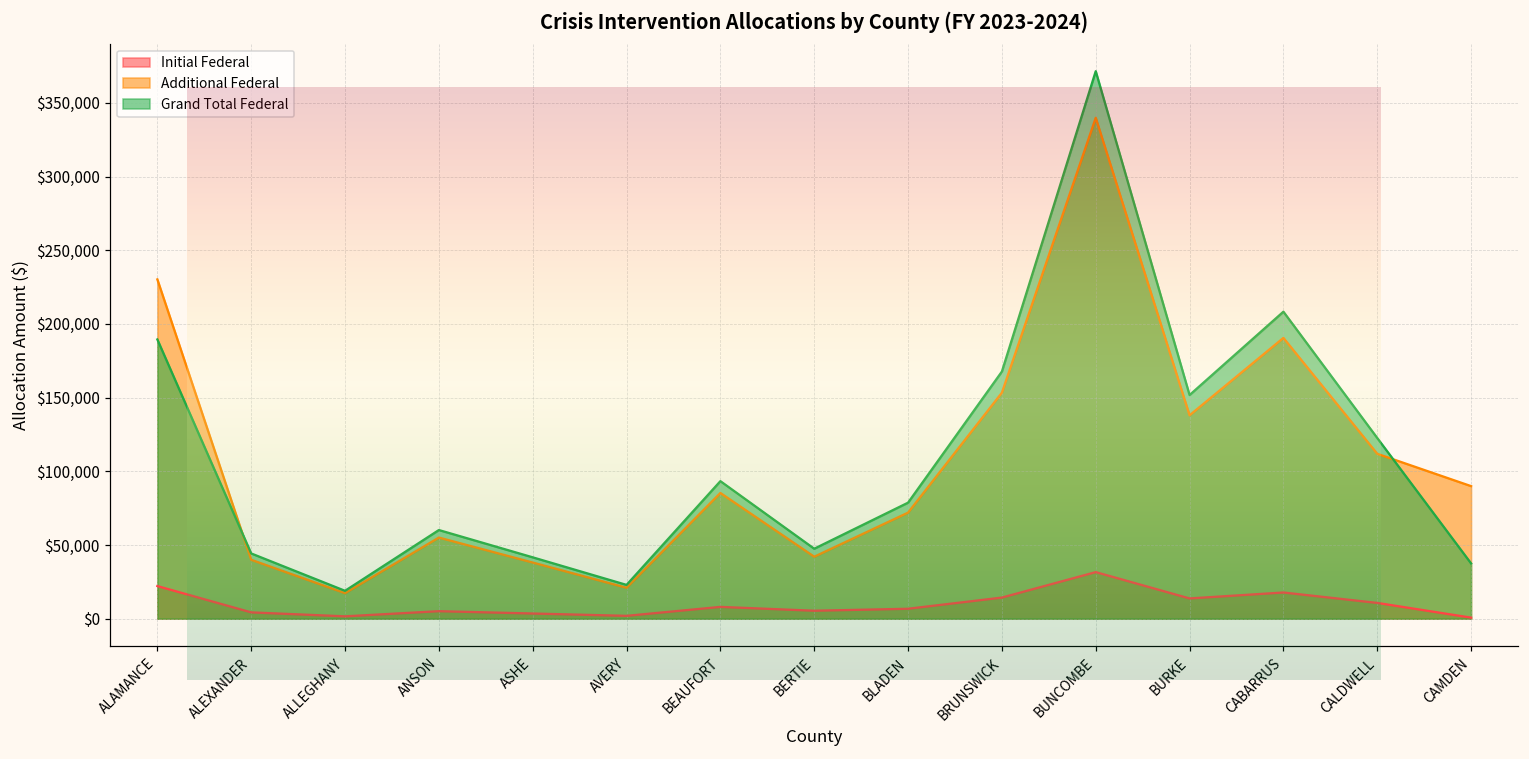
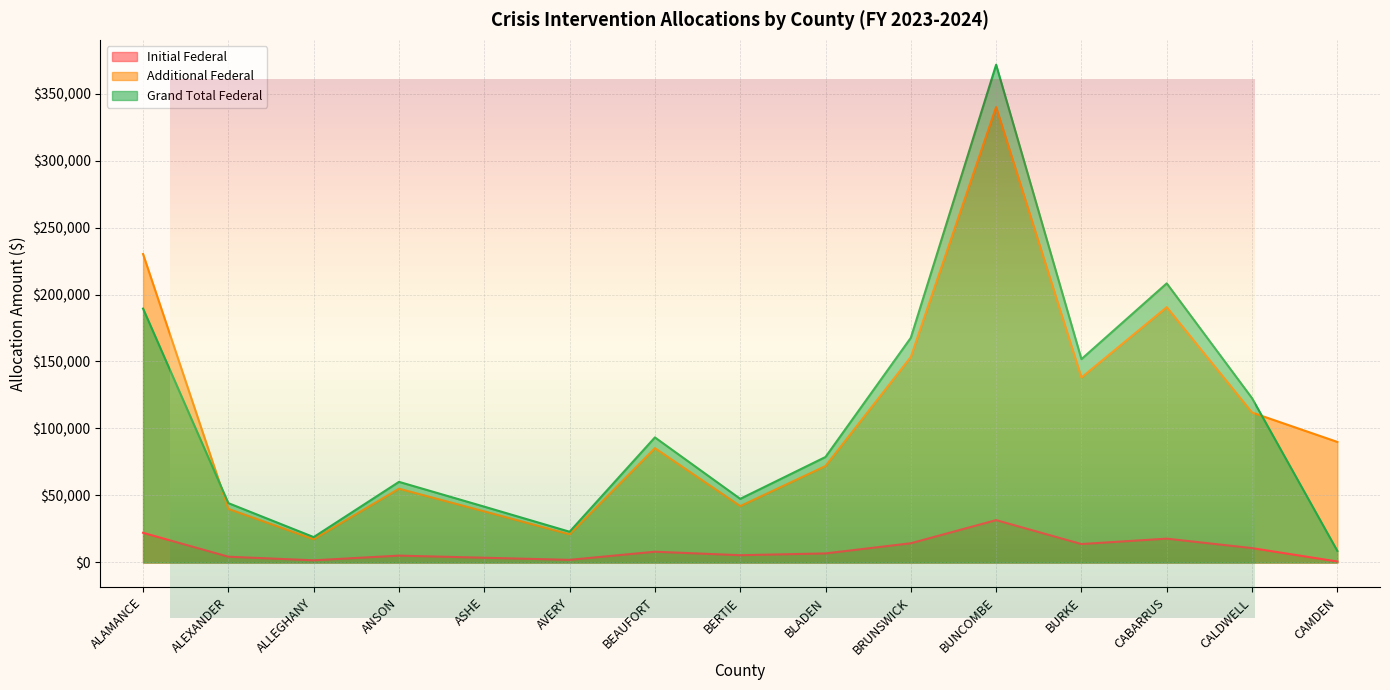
  {
    "Crisis Intervention Allocations by County (FY 2023-2024)": {
      "Initial Federal": {
        "ALAMANCE": "$22,000",
        "CAMDEN": "$1,000"
      },
      "Additional Federal": {
        "ALAMANCE": "$230,000",
        "CAMDEN": "$90,000"
      },
      "Grand Total Federal": {
        "ALAMANCE": "$189,000",
-       "CAMDEN": "$38,000"
+       "CAMDEN": "$9,000"
      }
    }
  }
